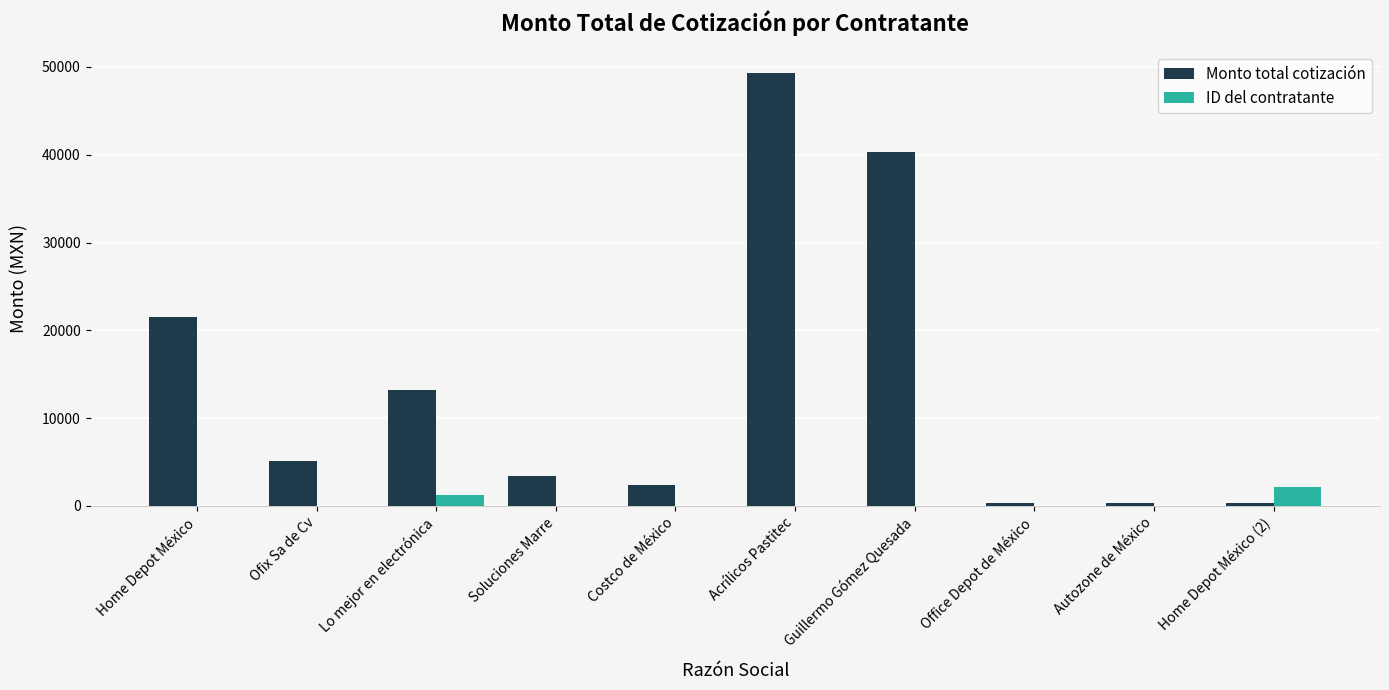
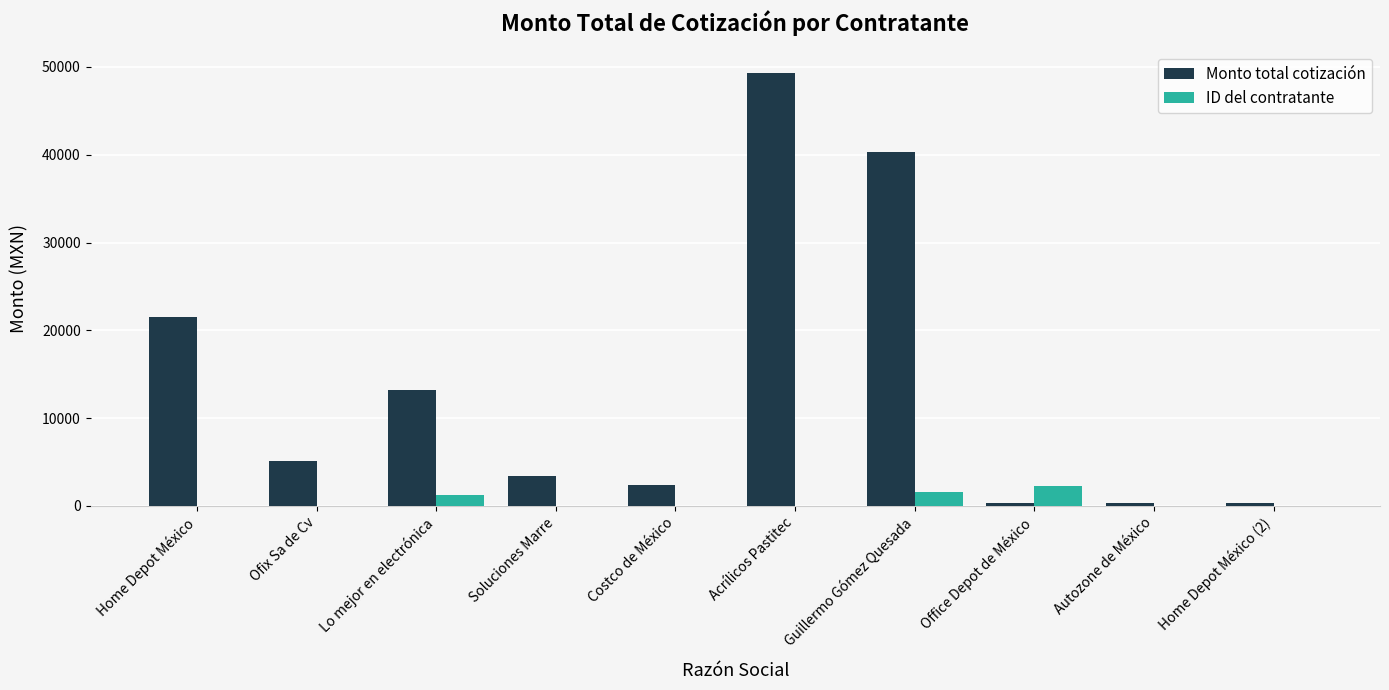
  {
    "Monto total cotización": {
      "Home Depot México": 22000,
      "Ofix Sa de Cv": 5000,
      "Lo mejor en electrónica": 13000,
      "Soluciones Marre": 3000,
      "Costco de México": 2000,
      "Acrílicos Pastitec": 49000,
      "Guillermo Gómez Quesada": 40000,
      "Office Depot de México": 0,
      "Autozone de México": 0,
      "Home Depot México (2)": 0
    },
    "ID del contratante": {
      "Lo mejor en electrónica": 1000,
-     "Guillermo Gómez Quesada": 0,
-     "Office Depot de México": 0,
-     "Home Depot México (2)": 2000
+     "Guillermo Gómez Quesada": 2000,
+     "Office Depot de México": 2000,
+     "Home Depot México (2)": 0
    }
  }
